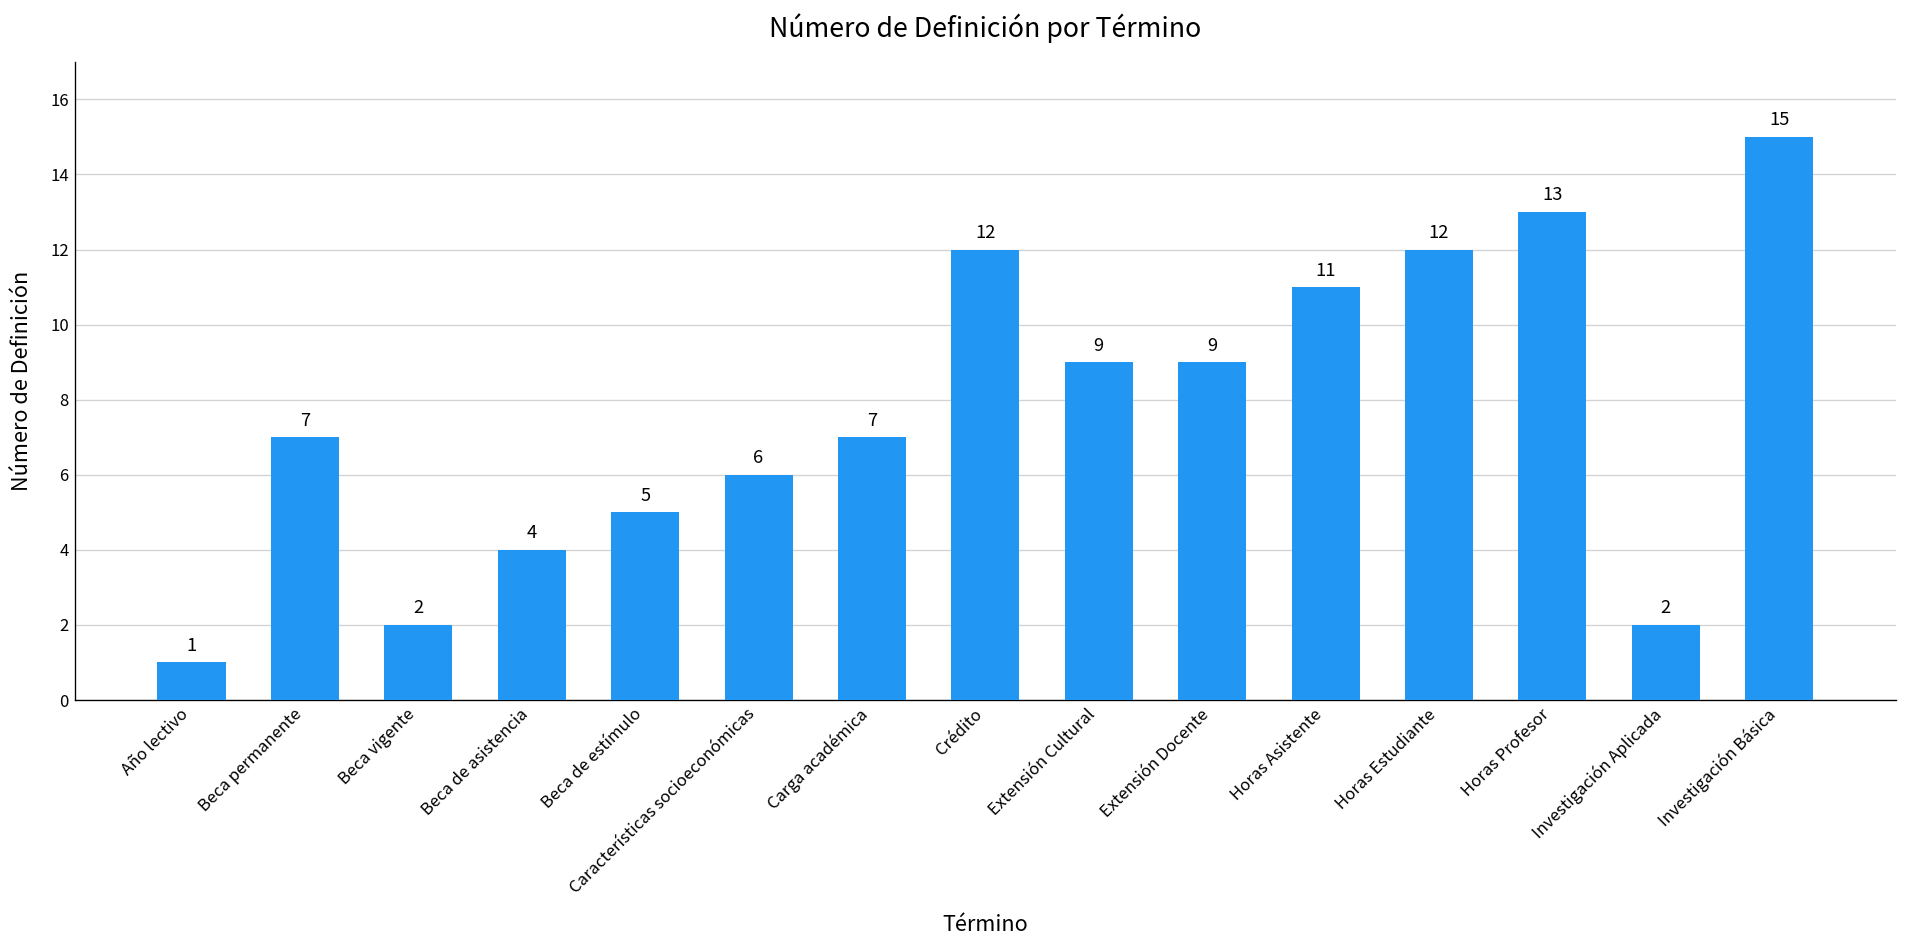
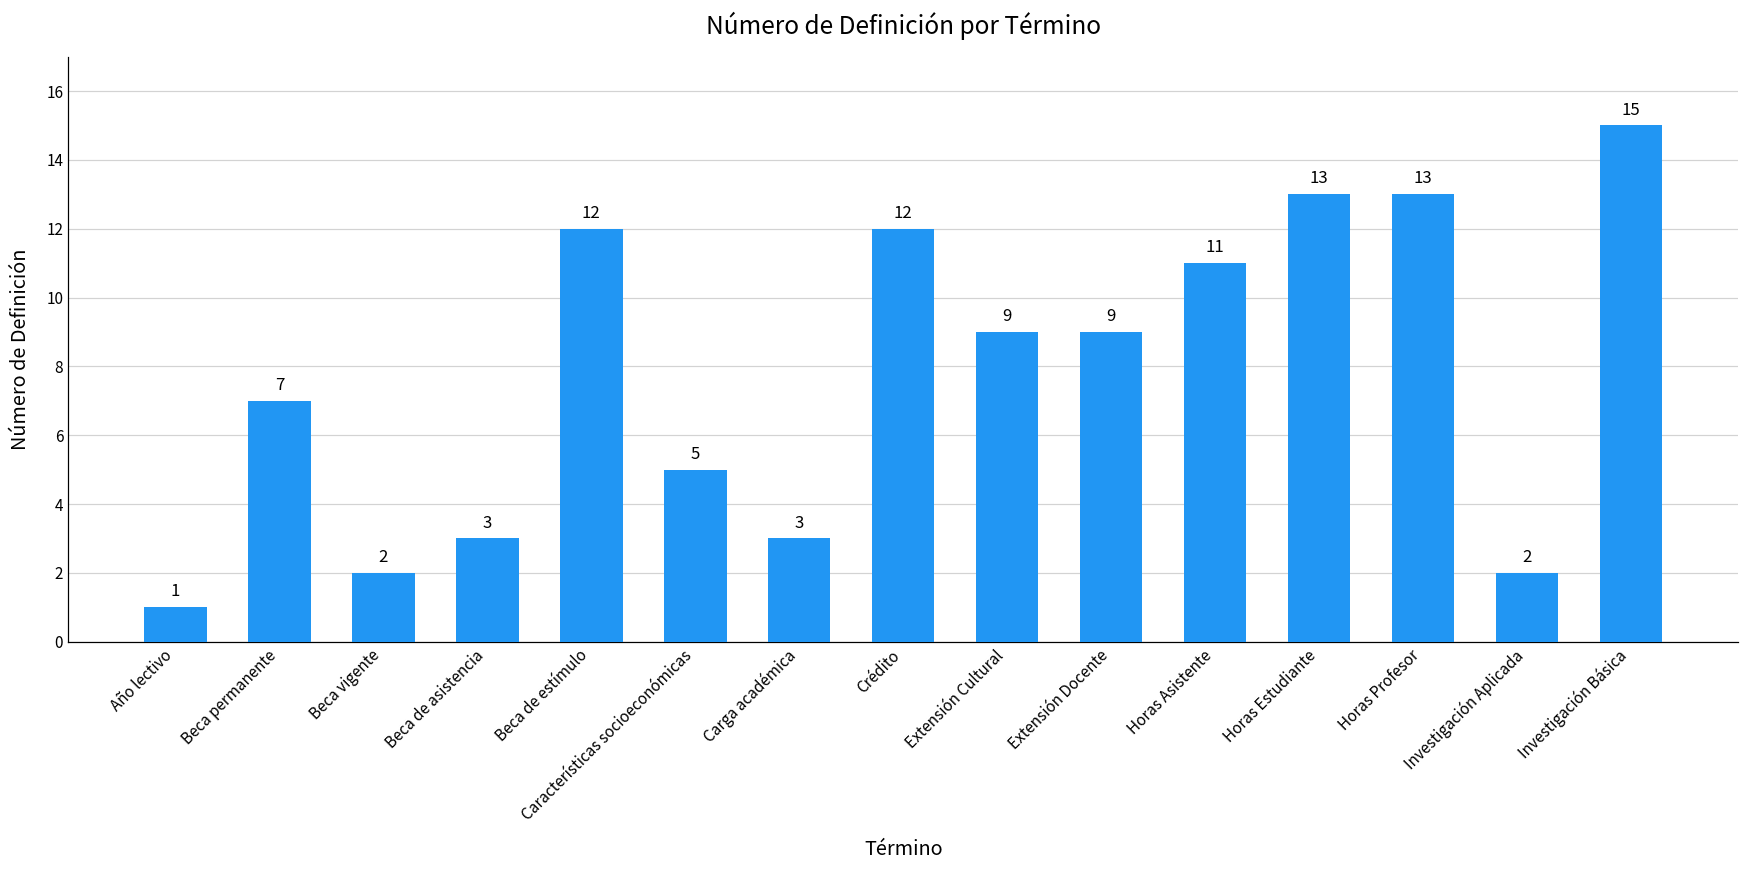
  {
    "Año lectivo": 1,
    "Beca permanente": 7,
    "Beca vigente": 2,
-   "Beca de asistencia": 4,
-   "Beca de estímulo": 5,
-   "Características socioeconómicas": 6,
-   "Carga académica": 7,
+   "Beca de asistencia": 3,
+   "Beca de estímulo": 12,
+   "Características socioeconómicas": 5,
+   "Carga académica": 3,
    "Crédito": 12,
    "Extensión Cultural": 9,
    "Extensión Docente": 9,
    "Horas Asistente": 11,
-   "Horas Estudiante": 12,
+   "Horas Estudiante": 13,
    "Horas Profesor": 13,
    "Investigación Aplicada": 2,
    "Investigación Básica": 15
  }
